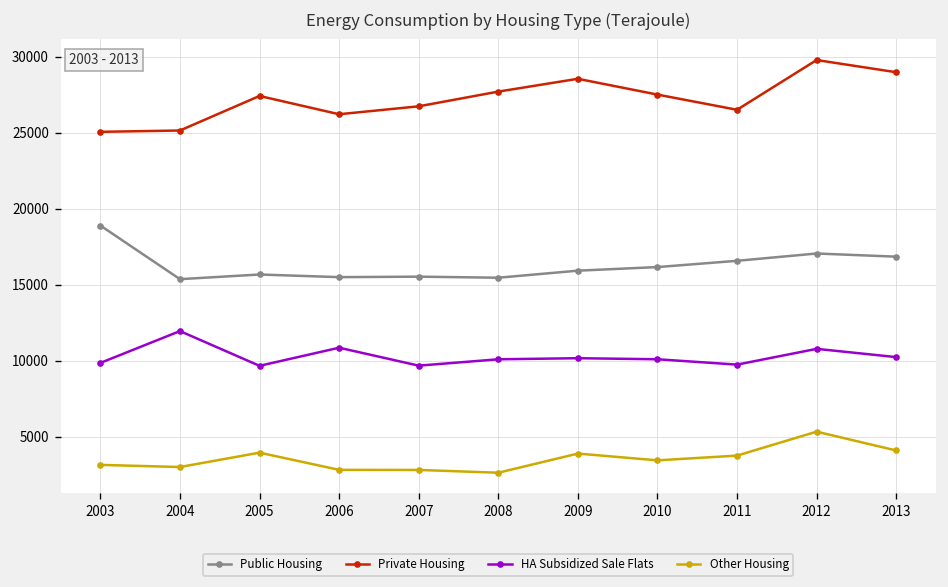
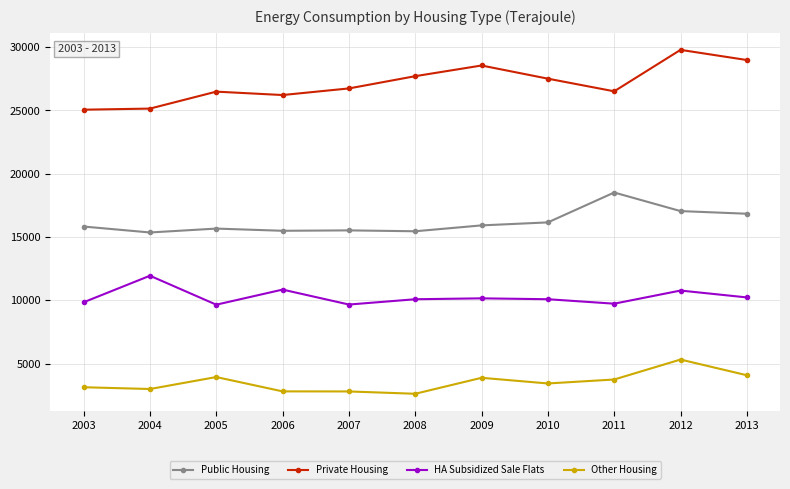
  {
    "Public Housing": {
-     "2003": 18900,
+     "2003": 15800,
      "2004": 15400,
      "2005": 15700,
      "2006": 15500,
      "2007": 15500,
      "2008": 15500,
      "2009": 15900,
      "2010": 16200,
-     "2011": 16600,
+     "2011": 18500,
      "2012": 17000,
      "2013": 16800
    },
    "Private Housing": {
      "2003": 25100,
      "2004": 25100,
-     "2005": 27400,
+     "2005": 26500,
      "2006": 26200,
      "2007": 26700,
      "2008": 27700,
      "2009": 28500,
      "2010": 27500,
      "2011": 26500,
      "2012": 29800,
      "2013": 29000
    },
    "HA Subsidized Sale Flats": {
      "2003": 9800,
      "2004": 11900,
      "2005": 9700,
      "2006": 10800,
      "2007": 9700,
      "2008": 10100,
      "2009": 10200,
      "2010": 10100,
      "2011": 9700,
      "2012": 10800,
      "2013": 10200
    },
    "Other Housing": {
      "2003": 3100,
      "2004": 3000,
      "2005": 3900,
      "2006": 2800,
      "2007": 2800,
      "2008": 2600,
      "2009": 3900,
      "2010": 3400,
      "2011": 3700,
      "2012": 5300,
      "2013": 4100
    }
  }
